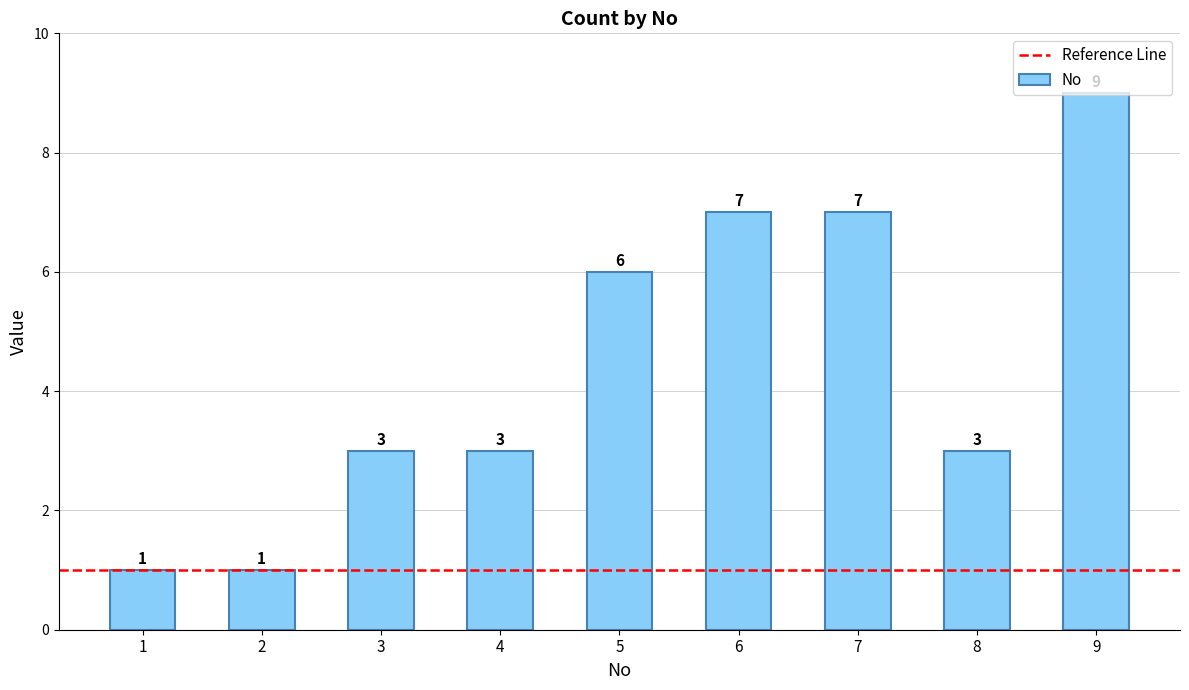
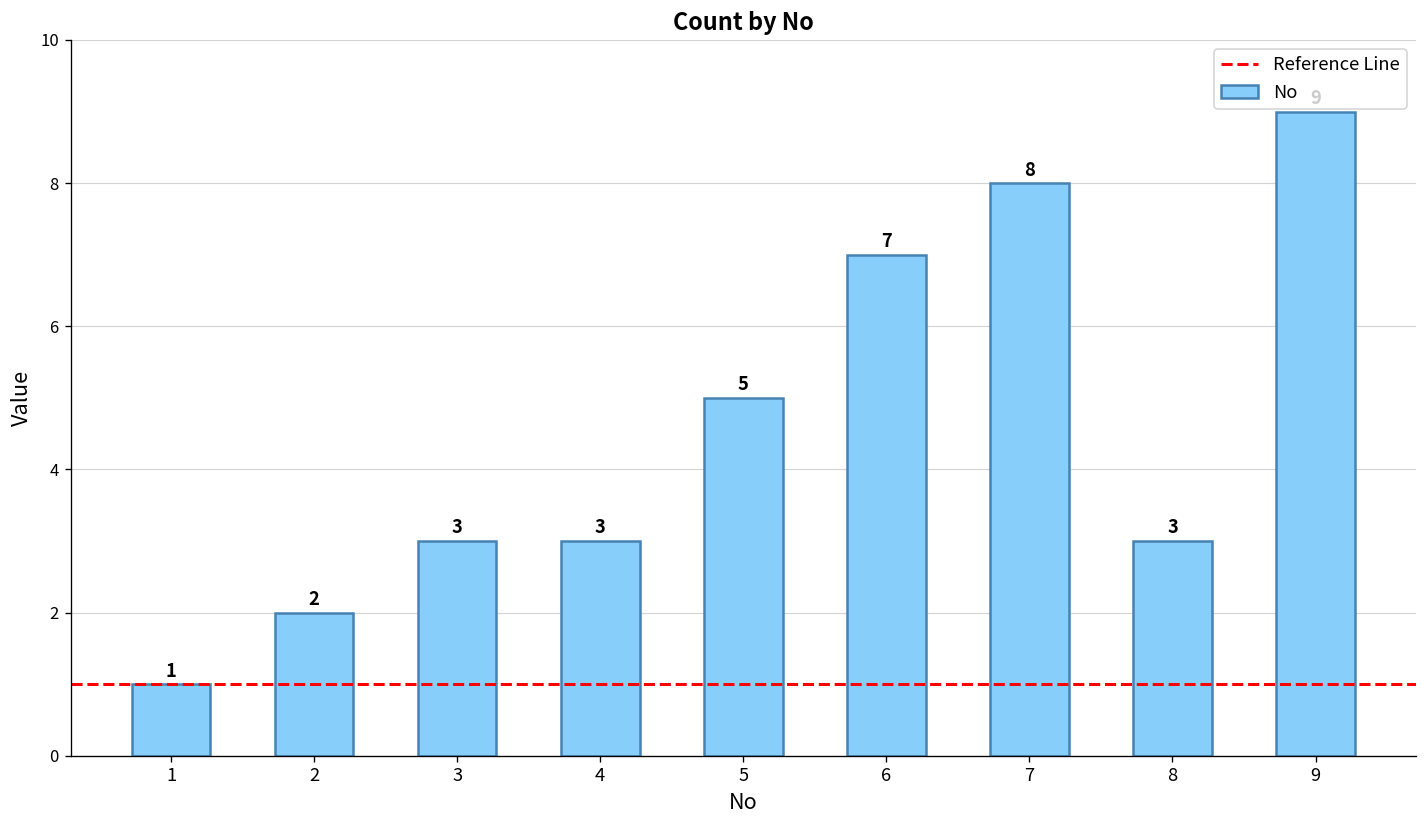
  {
    "1": 1,
-   "2": 1,
+   "2": 2,
    "3": 3,
    "4": 3,
-   "5": 6,
+   "5": 5,
    "6": 7,
-   "7": 7,
+   "7": 8,
    "8": 3
  }
